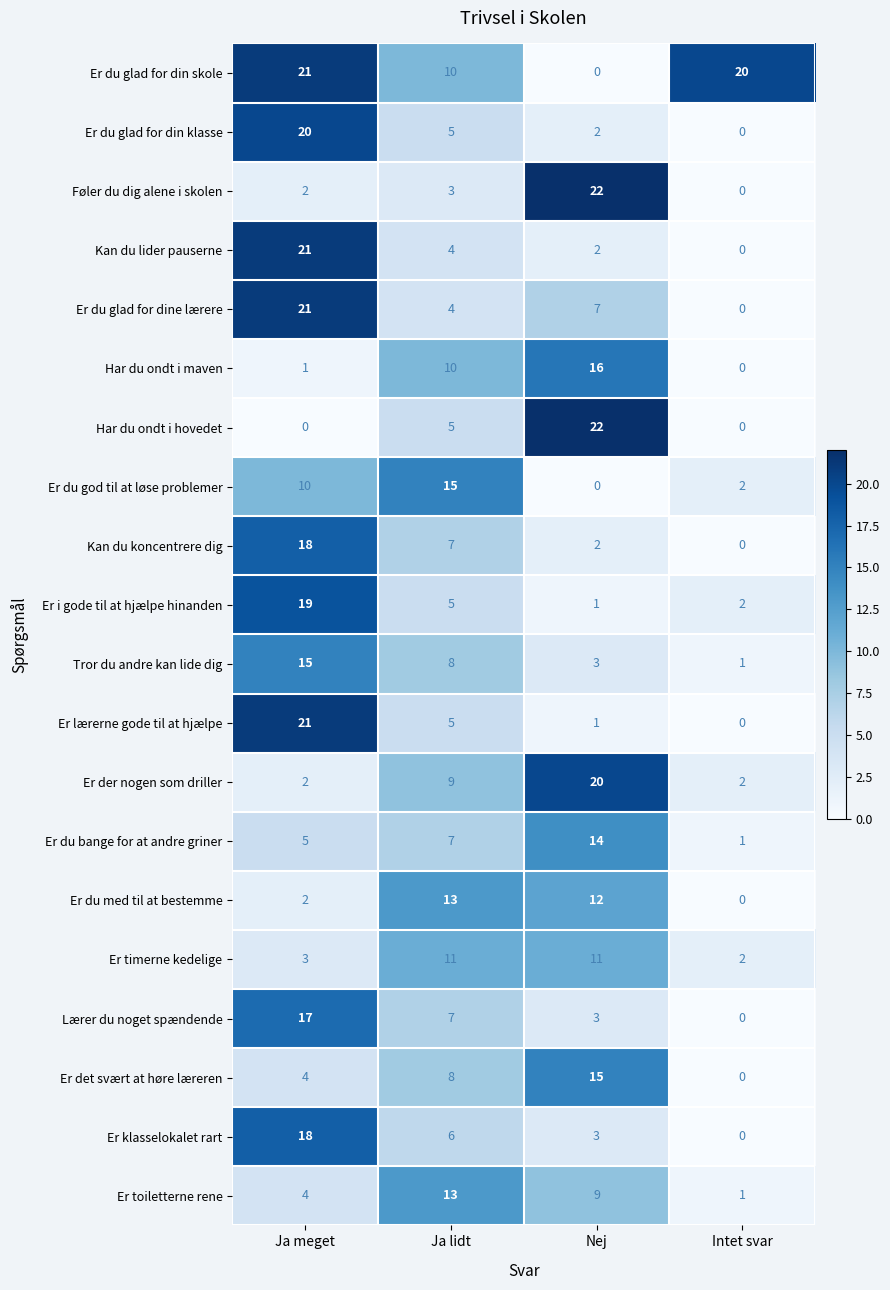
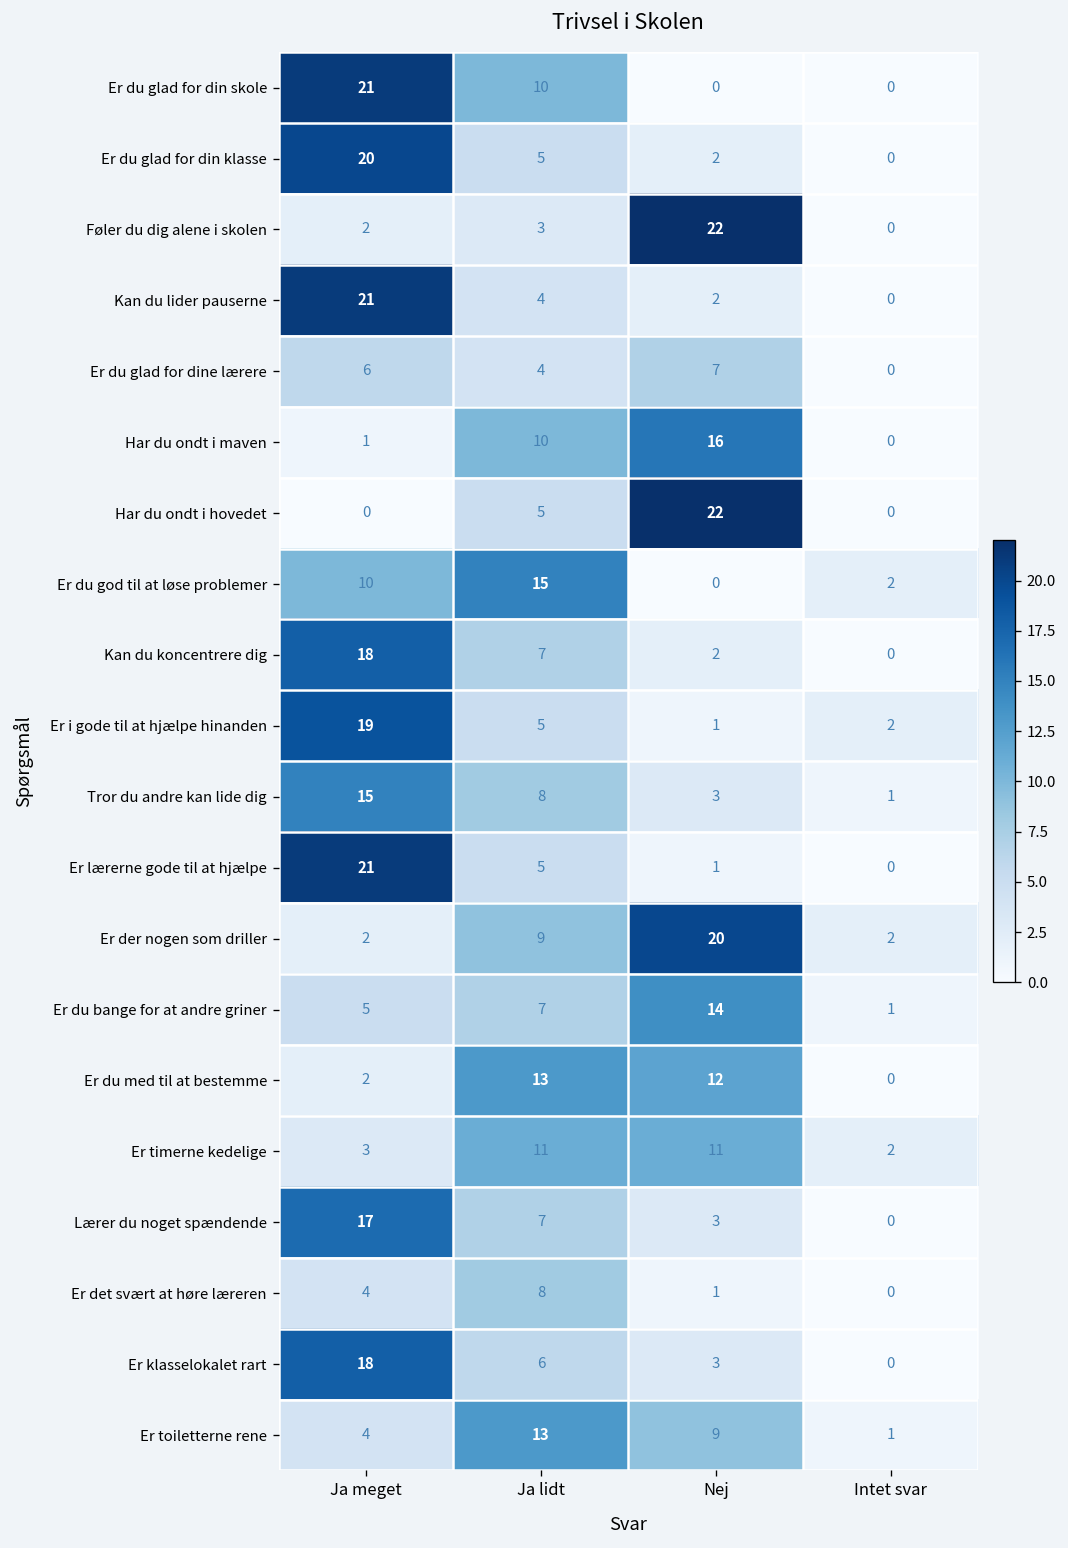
  {
    "Er du glad for din skole": {
      "Ja meget": 21,
      "Ja lidt": 10,
      "Nej": 0,
-     "Intet svar": 20
+     "Intet svar": 0
    },
    "Er du glad for din klasse": {
      "Ja meget": 20,
      "Ja lidt": 5,
      "Nej": 2,
      "Intet svar": 0
    },
    "Føler du dig alene i skolen": {
      "Ja meget": 2,
      "Ja lidt": 3,
      "Nej": 22,
      "Intet svar": 0
    },
    "Kan du lider pauserne": {
      "Ja meget": 21,
      "Ja lidt": 4,
      "Nej": 2,
      "Intet svar": 0
    },
    "Er du glad for dine lærere": {
-     "Ja meget": 21,
+     "Ja meget": 6,
      "Ja lidt": 4,
      "Nej": 7,
      "Intet svar": 0
    },
    "Har du ondt i maven": {
      "Ja meget": 1,
      "Ja lidt": 10,
      "Nej": 16,
      "Intet svar": 0
    },
    "Har du ondt i hovedet": {
      "Ja meget": 0,
      "Ja lidt": 5,
      "Nej": 22,
      "Intet svar": 0
    },
    "Er du god til at løse problemer": {
      "Ja meget": 10,
      "Ja lidt": 15,
      "Nej": 0,
      "Intet svar": 2
    },
    "Kan du koncentrere dig": {
      "Ja meget": 18,
      "Ja lidt": 7,
      "Nej": 2,
      "Intet svar": 0
    },
    "Er i gode til at hjælpe hinanden": {
      "Ja meget": 19,
      "Ja lidt": 5,
      "Nej": 1,
      "Intet svar": 2
    },
    "Tror du andre kan lide dig": {
      "Ja meget": 15,
      "Ja lidt": 8,
      "Nej": 3,
      "Intet svar": 1
    },
    "Er lærerne gode til at hjælpe": {
      "Ja meget": 21,
      "Ja lidt": 5,
      "Nej": 1,
      "Intet svar": 0
    },
    "Er der nogen som driller": {
      "Ja meget": 2,
      "Ja lidt": 9,
      "Nej": 20,
      "Intet svar": 2
    },
    "Er du bange for at andre griner": {
      "Ja meget": 5,
      "Ja lidt": 7,
      "Nej": 14,
      "Intet svar": 1
    },
    "Er du med til at bestemme": {
      "Ja meget": 2,
      "Ja lidt": 13,
      "Nej": 12,
      "Intet svar": 0
    },
    "Er timerne kedelige": {
      "Ja meget": 3,
      "Intet svar": 2
    },
    "Lærer du noget spændende": {
      "Ja meget": 17,
      "Ja lidt": 7,
      "Nej": 3,
      "Intet svar": 0
    },
    "Er det svært at høre læreren": {
      "Ja meget": 4,
      "Ja lidt": 8,
-     "Nej": 15,
+     "Nej": 1,
      "Intet svar": 0
    },
    "Er klasselokalet rart": {
      "Ja meget": 18,
      "Ja lidt": 6,
      "Nej": 3,
      "Intet svar": 0
    },
    "Er toiletterne rene": {
      "Ja meget": 4,
      "Ja lidt": 13,
      "Nej": 9,
      "Intet svar": 1
    }
  }
